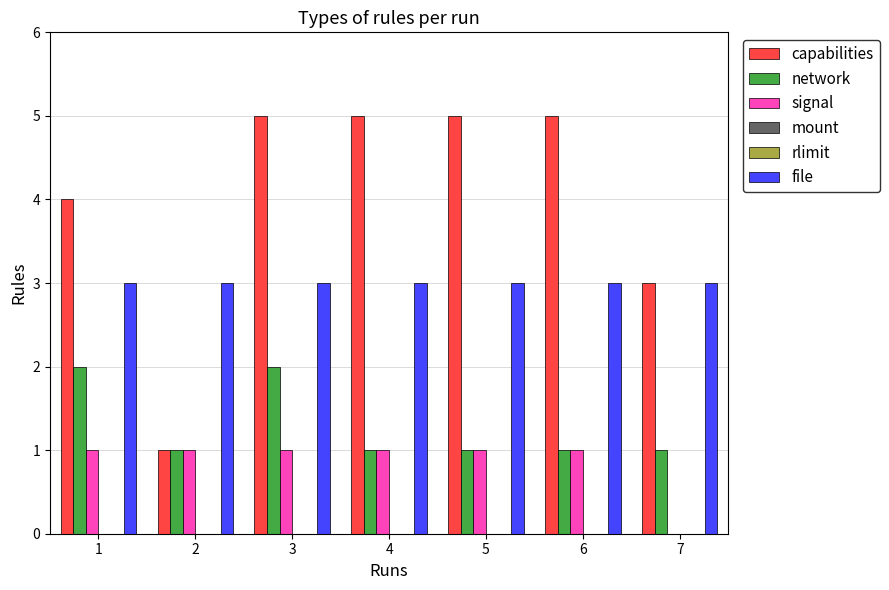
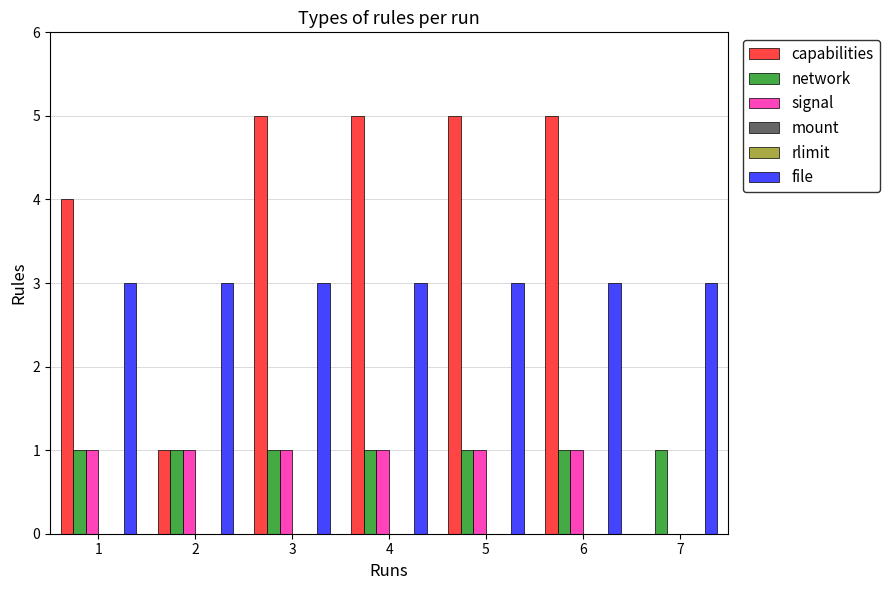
  {
    "capabilities": {
      "1": 4,
      "2": 1,
      "3": 5,
      "4": 5,
      "5": 5,
      "6": 5,
-     "7": 3
+     "7": 0
    },
    "network": {
-     "1": 2,
+     "1": 1,
      "2": 1,
-     "3": 2,
+     "3": 1,
      "4": 1,
      "5": 1,
      "6": 1,
      "7": 1
    },
    "signal": {
      "1": 1,
      "2": 1,
      "3": 1,
      "4": 1,
      "5": 1,
      "6": 1,
      "7": 0
    },
    "mount": {
      "1": 0,
      "2": 0,
      "3": 0,
      "4": 0,
      "5": 0,
      "6": 0,
      "7": 0
    },
    "rlimit": {
      "1": 0,
      "2": 0,
      "3": 0,
      "4": 0,
      "5": 0,
      "6": 0,
      "7": 0
    },
    "file": {
      "1": 3,
      "2": 3,
      "3": 3,
      "4": 3,
      "5": 3,
      "6": 3,
      "7": 3
    }
  }
